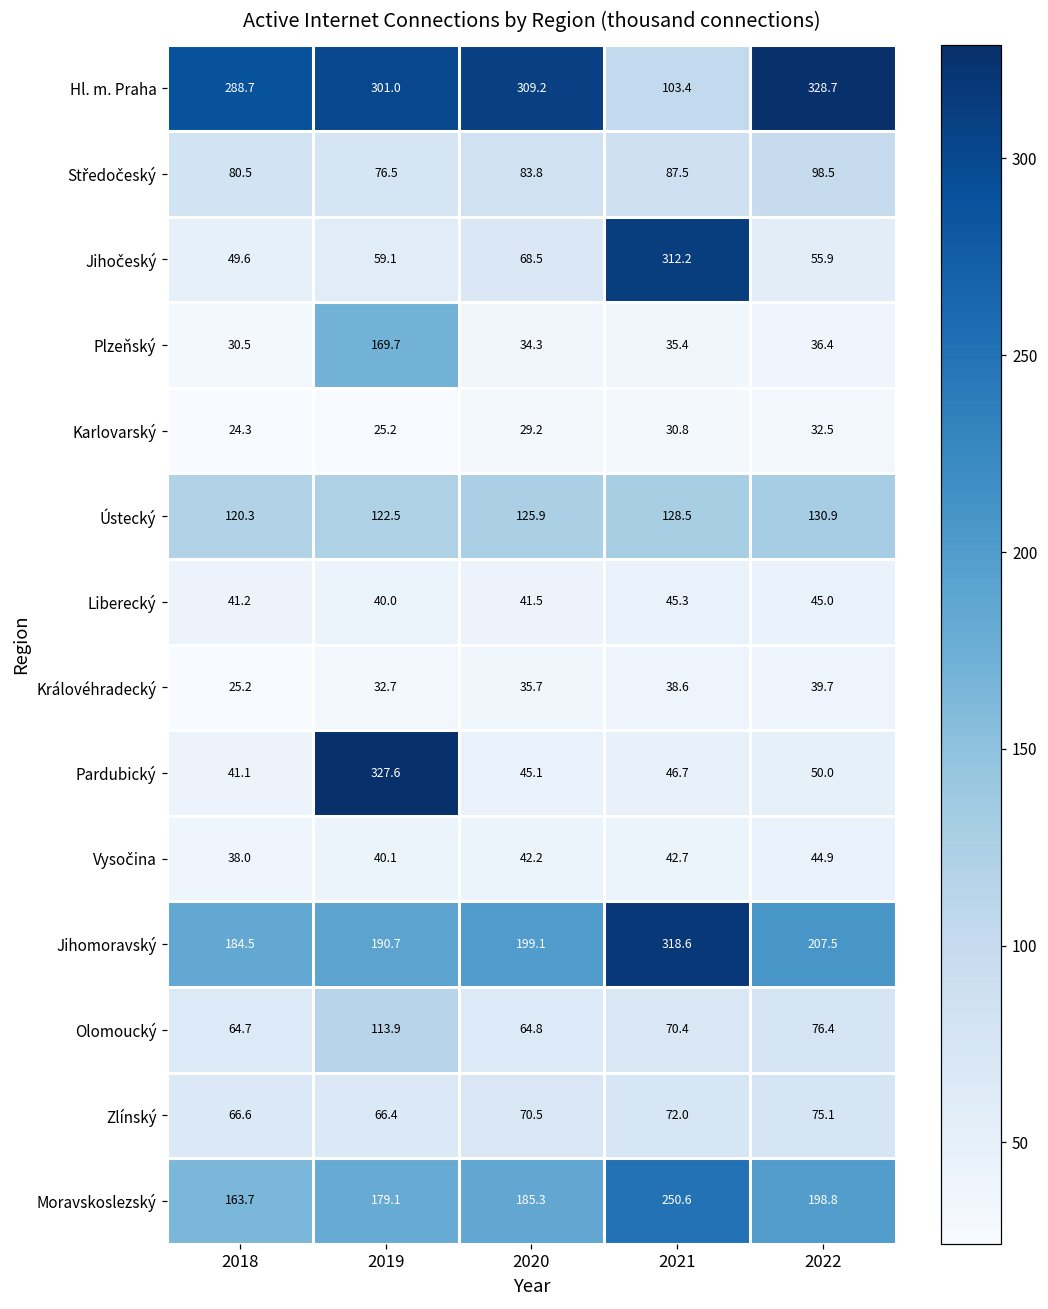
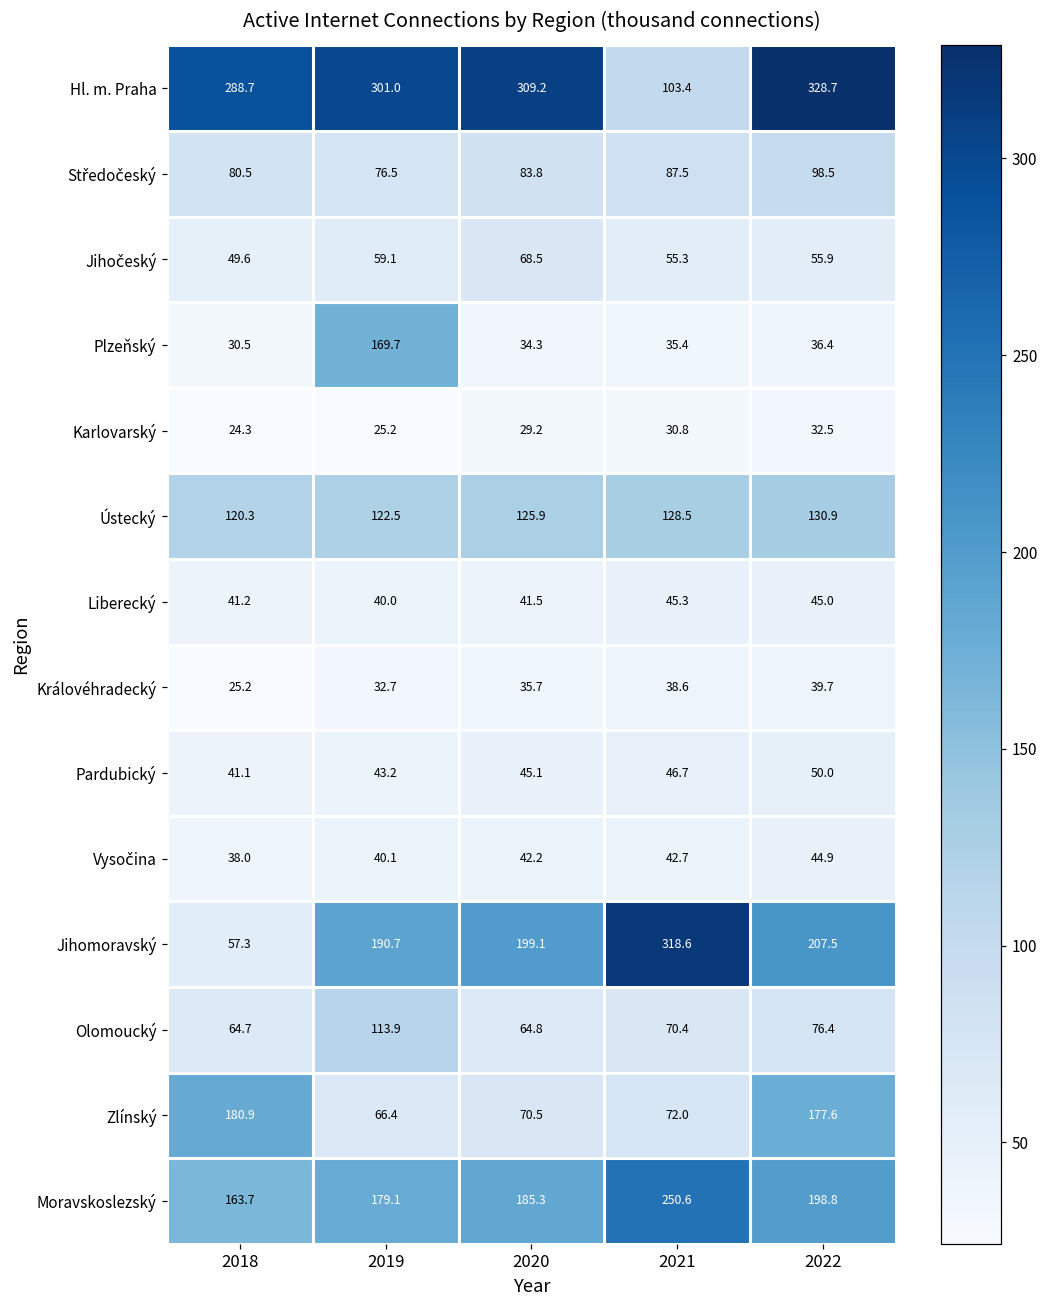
  {
    "Hl. m. Praha": {
      "2018": 288.7,
      "2019": 301.0,
      "2020": 309.2,
      "2021": 103.4,
      "2022": 328.7
    },
    "Středočeský": {
      "2018": 80.5,
      "2019": 76.5,
      "2020": 83.8,
      "2021": 87.5,
      "2022": 98.5
    },
    "Jihočeský": {
      "2018": 49.6,
      "2019": 59.1,
      "2020": 68.5,
-     "2021": 312.2,
+     "2021": 55.3,
      "2022": 55.9
    },
    "Plzeňský": {
      "2018": 30.5,
      "2019": 169.7,
      "2020": 34.3,
      "2021": 35.4,
      "2022": 36.4
    },
    "Karlovarský": {
      "2018": 24.3,
      "2019": 25.2,
      "2020": 29.2,
      "2021": 30.8,
      "2022": 32.5
    },
    "Ústecký": {
      "2018": 120.3,
      "2019": 122.5,
      "2020": 125.9,
      "2021": 128.5,
      "2022": 130.9
    },
    "Liberecký": {
      "2018": 41.2,
      "2019": 40.0,
      "2020": 41.5,
      "2021": 45.3,
      "2022": 45.0
    },
    "Královéhradecký": {
      "2018": 25.2,
      "2019": 32.7,
      "2020": 35.7,
      "2021": 38.6,
      "2022": 39.7
    },
    "Pardubický": {
      "2018": 41.1,
-     "2019": 327.6,
+     "2019": 43.2,
      "2020": 45.1,
      "2021": 46.7,
      "2022": 50.0
    },
    "Vysočina": {
      "2018": 38.0,
      "2019": 40.1,
      "2020": 42.2,
      "2021": 42.7,
      "2022": 44.9
    },
    "Jihomoravský": {
-     "2018": 184.5,
+     "2018": 57.3,
      "2019": 190.7,
      "2020": 199.1,
      "2021": 318.6,
      "2022": 207.5
    },
    "Olomoucký": {
      "2018": 64.7,
      "2019": 113.9,
      "2020": 64.8,
      "2021": 70.4,
      "2022": 76.4
    },
    "Zlínský": {
-     "2018": 66.6,
+     "2018": 180.9,
      "2019": 66.4,
      "2020": 70.5,
      "2021": 72.0,
-     "2022": 75.1
+     "2022": 177.6
    },
    "Moravskoslezský": {
      "2018": 163.7,
      "2019": 179.1,
      "2020": 185.3,
      "2021": 250.6,
      "2022": 198.8
    }
  }
